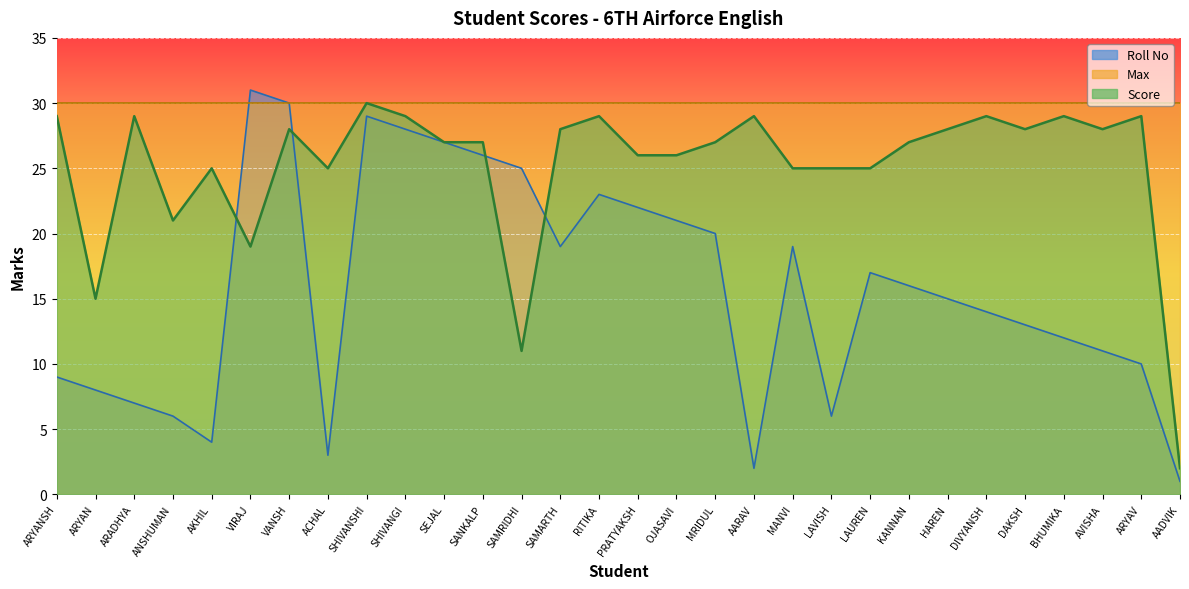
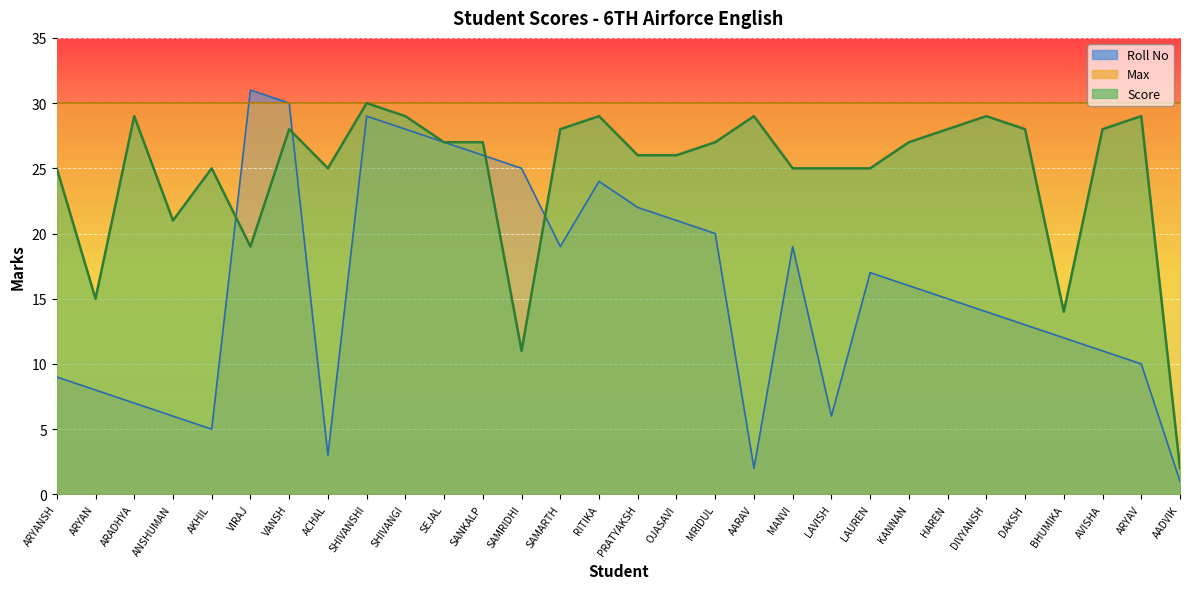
  {
    "Roll No": {
      "ARYANSH": 9,
      "ARYAN": 8,
      "ARADHYA": 7,
      "ANSHUMAN": 6,
-     "AKHIL": 4,
+     "AKHIL": 5,
      "VIRAJ": 31,
      "ACHAL": 3,
      "SHIVANSHI": 29,
      "SHIVANGI": 28,
      "SANKALP": 26,
      "SAMRIDHI": 25,
      "SAMARTH": 19,
-     "RITIKA": 23,
+     "RITIKA": 24,
      "PRATYAKSH": 22,
      "OJASAVI": 21,
      "MRIDUL": 20,
      "AARAV": 2,
      "MANVI": 19,
      "LAVISH": 6,
      "LAUREN": 17,
      "KANNAN": 16,
      "HAREN": 15,
      "DIVYANSH": 14,
      "DAKSH": 13,
      "BHUMIKA": 12,
      "AVISHA": 11,
      "ARYAV": 10,
      "AADVIK": 1
    },
    "Max": {
      "ARYANSH": 30,
      "ARYAN": 30,
      "ARADHYA": 30,
      "ANSHUMAN": 30,
      "AKHIL": 30,
      "VIRAJ": 30,
      "ACHAL": 30,
      "SHIVANGI": 30,
      "SEJAL": 30,
      "SANKALP": 30,
      "SAMRIDHI": 30,
      "SAMARTH": 30,
      "RITIKA": 30,
      "PRATYAKSH": 30,
      "OJASAVI": 30,
      "MRIDUL": 30,
      "AARAV": 30,
      "MANVI": 30,
      "LAVISH": 30,
      "LAUREN": 30,
      "KANNAN": 30,
      "HAREN": 30,
      "DIVYANSH": 30,
      "DAKSH": 30,
      "BHUMIKA": 30,
      "AADVIK": 30
    },
    "Score": {
-     "ARYANSH": 29,
+     "ARYANSH": 25,
      "ARYAN": 15,
      "ARADHYA": 29,
      "ANSHUMAN": 21,
      "AKHIL": 25,
      "VIRAJ": 19,
      "VANSH": 28,
      "ACHAL": 25,
      "SHIVANGI": 29,
      "SANKALP": 27,
      "SAMRIDHI": 11,
      "SAMARTH": 28,
      "RITIKA": 29,
      "PRATYAKSH": 26,
      "OJASAVI": 26,
      "MRIDUL": 27,
      "AARAV": 29,
      "MANVI": 25,
      "LAVISH": 25,
      "LAUREN": 25,
      "KANNAN": 27,
      "HAREN": 28,
      "DIVYANSH": 29,
      "DAKSH": 28,
-     "BHUMIKA": 29,
+     "BHUMIKA": 14,
      "AVISHA": 28,
      "ARYAV": 29,
      "AADVIK": 2
    }
  }
